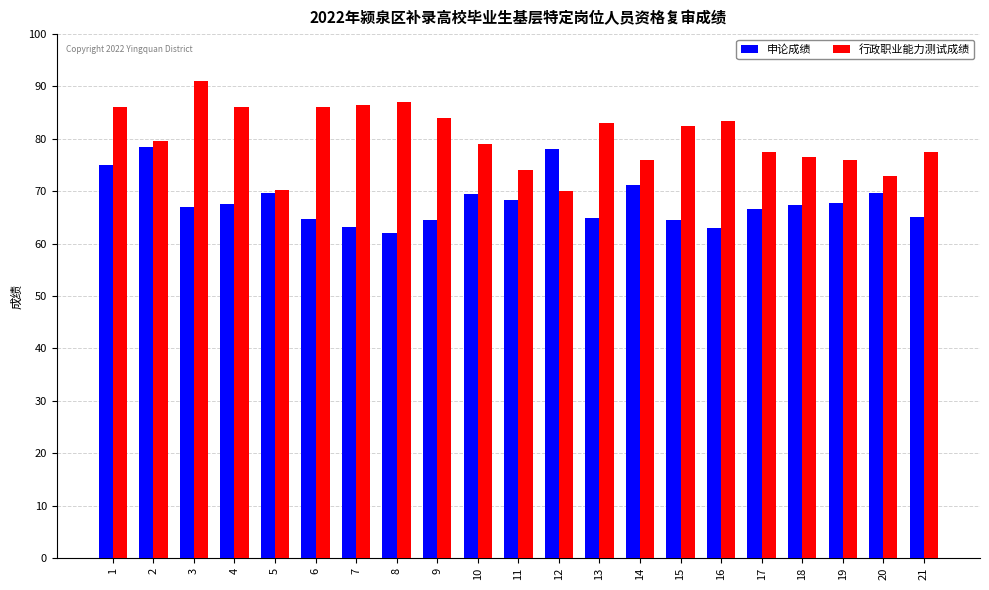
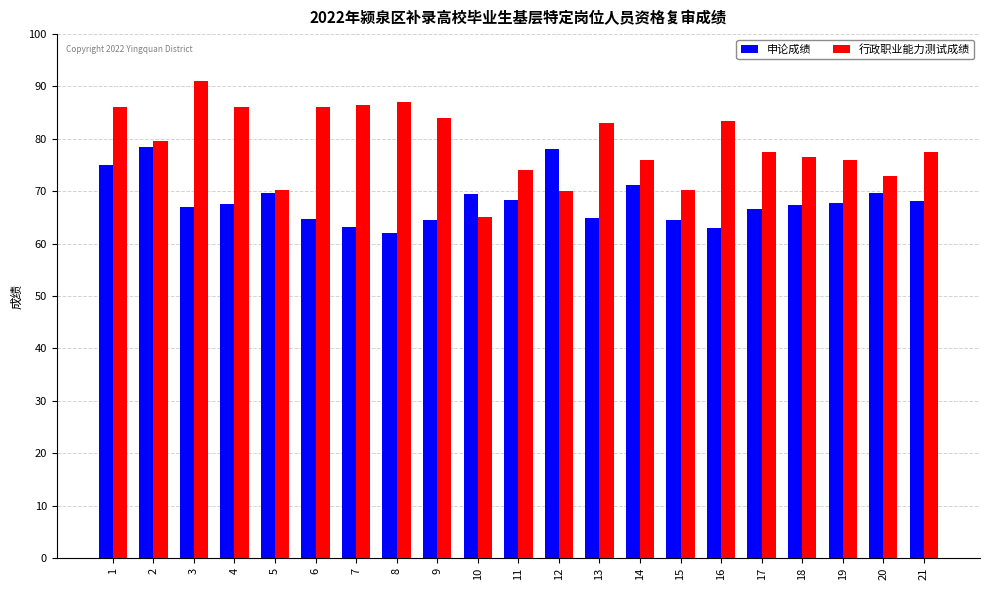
  {
    "申论成绩": {
      "1": 75,
      "2": 78,
      "3": 67,
      "4": 68,
      "5": 70,
      "6": 65,
      "7": 63,
      "8": 62,
      "9": 65,
      "10": 69,
      "11": 68,
      "12": 78,
      "13": 65,
      "14": 71,
      "15": 65,
      "16": 63,
      "17": 67,
      "18": 67,
      "19": 68,
      "20": 70,
-     "21": 65
+     "21": 68
    },
    "行政职业能力测试成绩": {
      "1": 86,
      "2": 80,
      "3": 91,
      "4": 86,
      "5": 70,
      "6": 86,
      "7": 87,
      "8": 87,
      "9": 84,
-     "10": 79,
+     "10": 65,
      "11": 74,
      "12": 70,
      "13": 83,
      "14": 76,
-     "15": 83,
+     "15": 70,
      "16": 84,
      "17": 78,
      "18": 77,
      "19": 76,
      "20": 73,
      "21": 78
    }
  }
